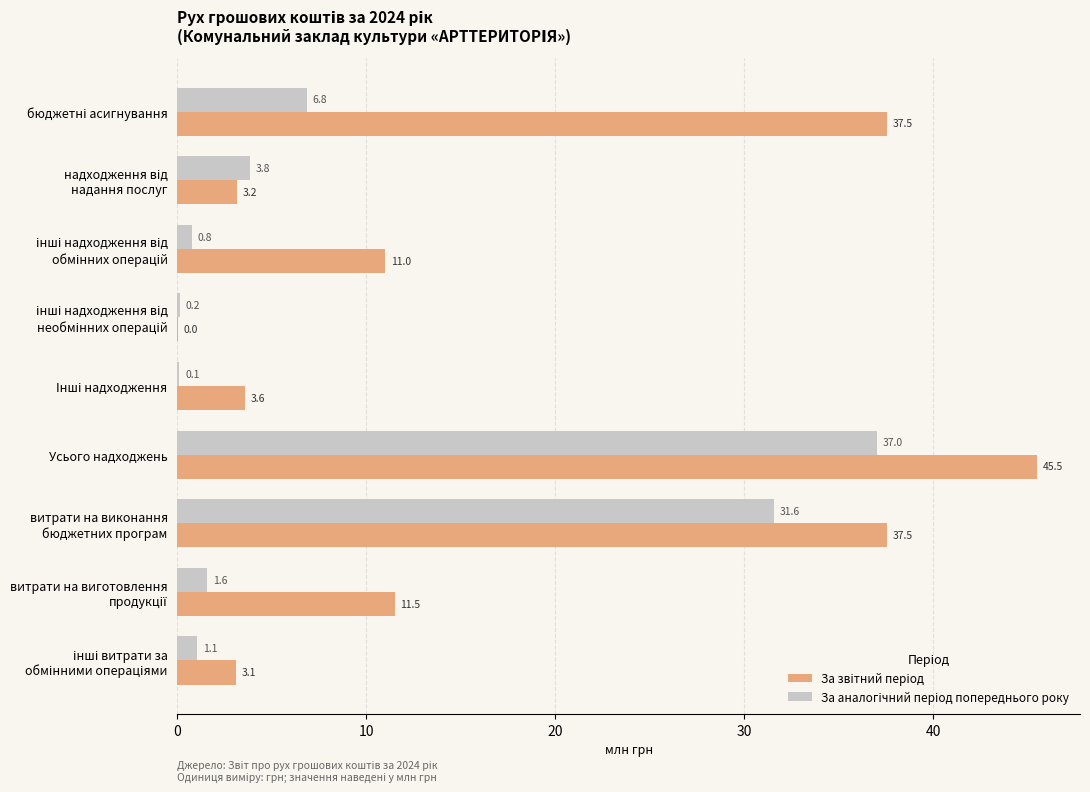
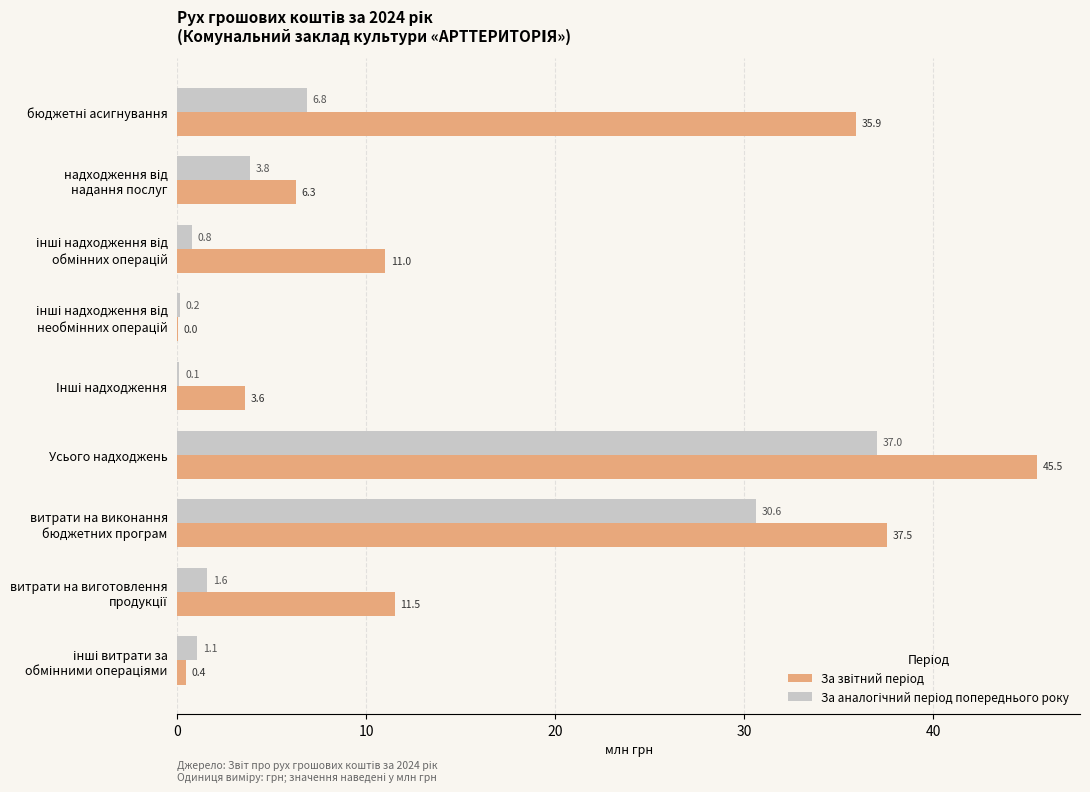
  {
    "За звітний період": {
-     "бюджетні асигнування": 37.5,
-     "надходження від надання послуг": 3.2,
+     "бюджетні асигнування": 35.9,
+     "надходження від надання послуг": 6.3,
      "інші надходження від обмінних операцій": 11.0,
      "інші надходження від необмінних операцій": 0.0,
      "Інші надходження": 3.6,
      "Усього надходжень": 45.5,
      "витрати на виконання бюджетних програм": 37.5,
      "витрати на виготовлення продукції": 11.5,
-     "інші витрати за обмінними операціями": 3.1
+     "інші витрати за обмінними операціями": 0.4
    },
    "За аналогічний період попереднього року": {
      "бюджетні асигнування": 6.8,
      "надходження від надання послуг": 3.8,
      "інші надходження від обмінних операцій": 0.8,
      "інші надходження від необмінних операцій": 0.2,
      "Інші надходження": 0.1,
      "Усього надходжень": 37.0,
-     "витрати на виконання бюджетних програм": 31.6,
+     "витрати на виконання бюджетних програм": 30.6,
      "витрати на виготовлення продукції": 1.6,
      "інші витрати за обмінними операціями": 1.1
    }
  }
